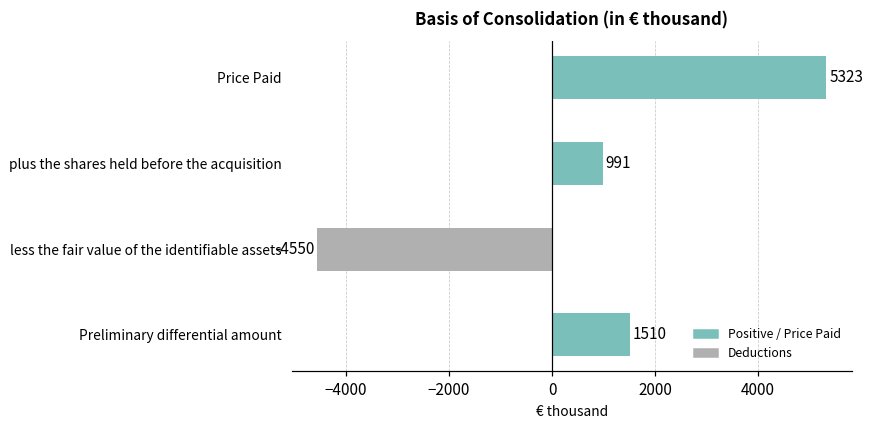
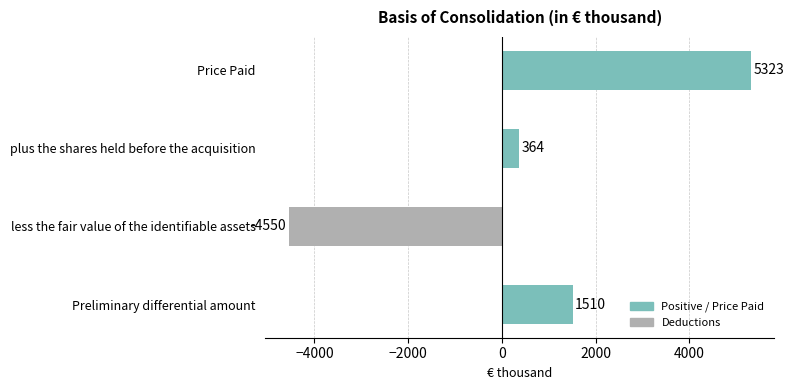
  {
    "Price Paid": 5323,
-   "plus the shares held before the acquisition": 991,
+   "plus the shares held before the acquisition": 364,
    "less the fair value of the identifiable assets": -4550,
    "Preliminary differential amount": 1510
  }
